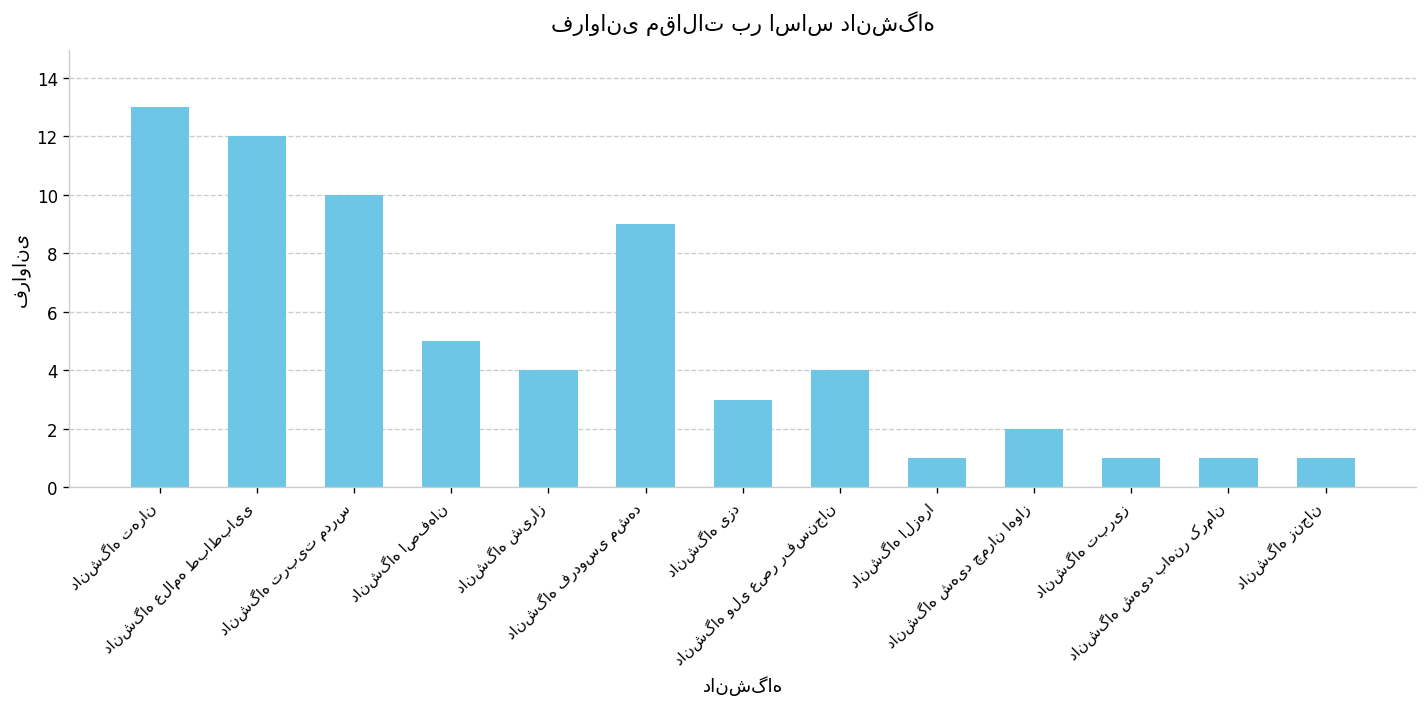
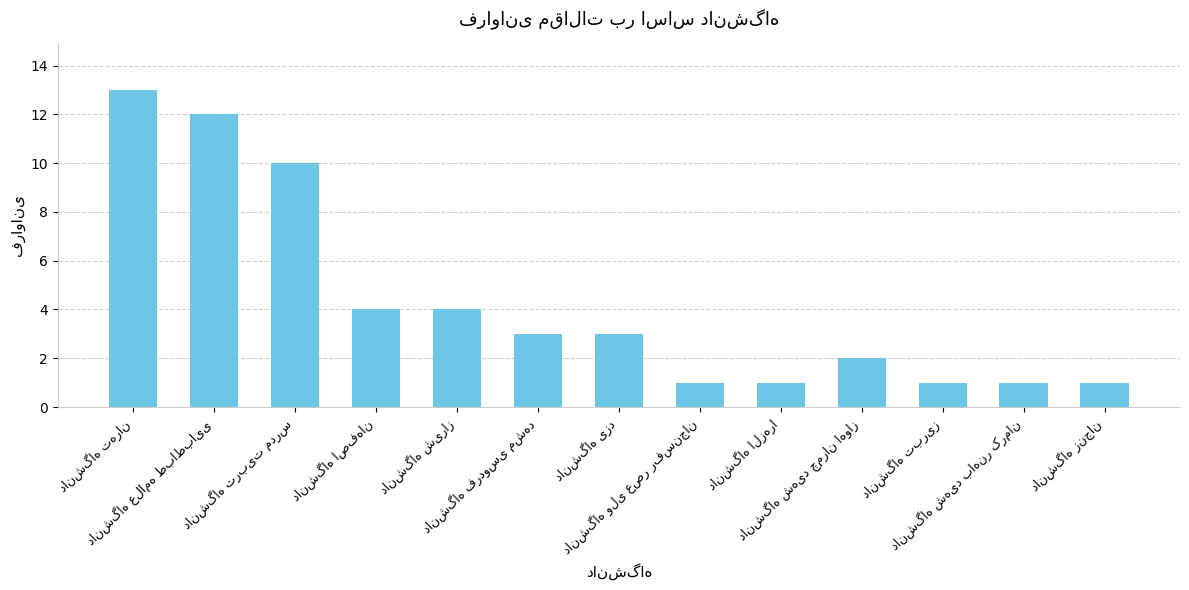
  {
    "دانشگاه تهران": 13,
    "دانشگاه علامه طباطبایی": 12,
    "دانشگاه تربیت مدرس": 10,
-   "دانشگاه اصفهان": 5,
+   "دانشگاه اصفهان": 4,
    "دانشگاه شیراز": 4,
-   "دانشگاه فردوسی مشهد": 9,
+   "دانشگاه فردوسی مشهد": 3,
    "دانشگاه یزد": 3,
-   "دانشگاه ولی عصر رفسنجان": 4,
+   "دانشگاه ولی عصر رفسنجان": 1,
    "دانشگاه الزهرا": 1,
    "دانشگاه شهید چمران اهواز": 2,
    "دانشگاه تبریز": 1,
    "دانشگاه شهید باهنر کرمان": 1,
    "دانشگاه زنجان": 1
  }
